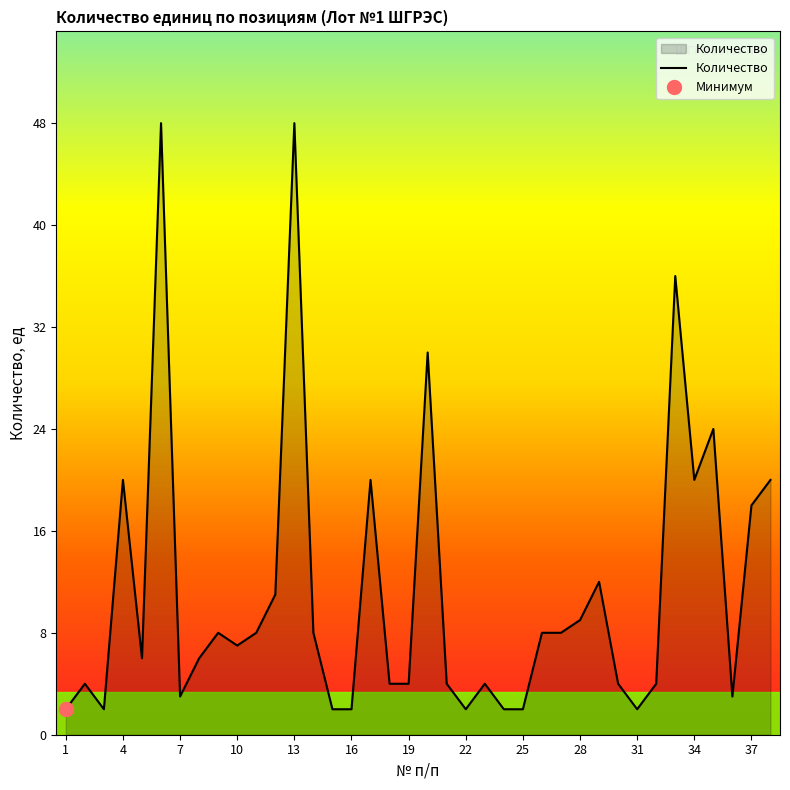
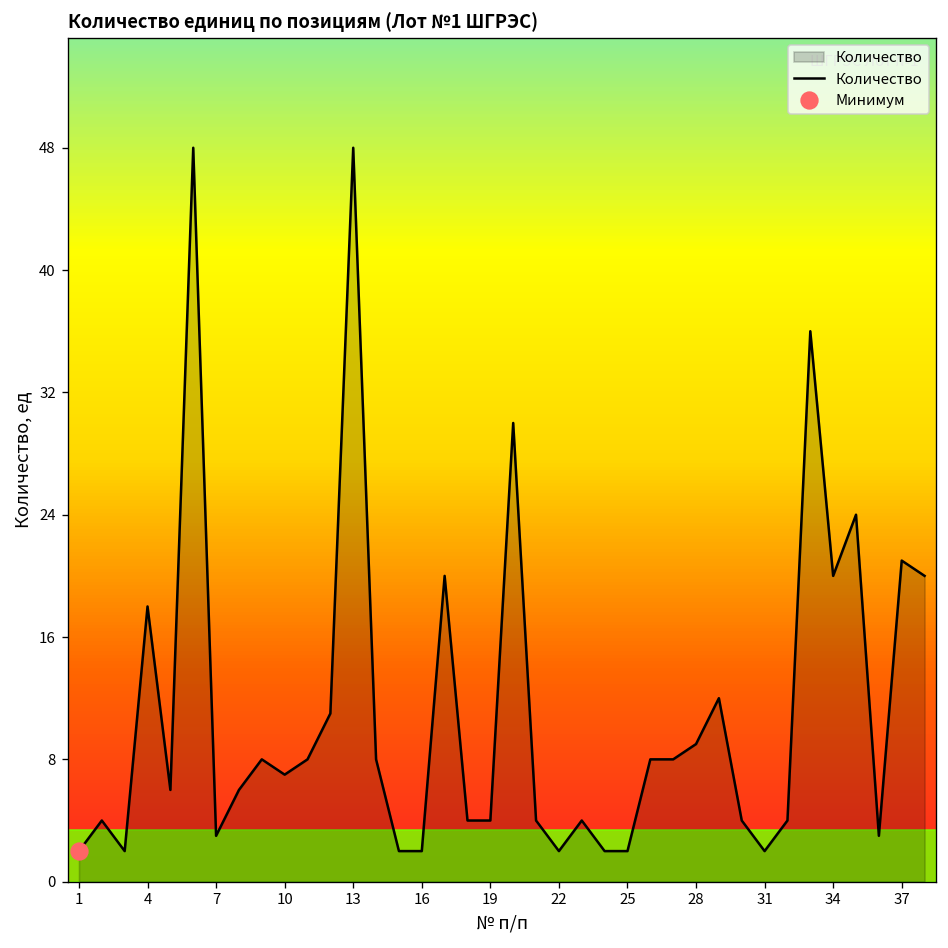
  {
    "Количество": {
-     "4": 20,
+     "4": 18,
      "10": 7,
      "13": 48,
      "19": 4,
      "28": 9,
      "34": 20,
-     "37": 18
+     "37": 21
    }
  }
